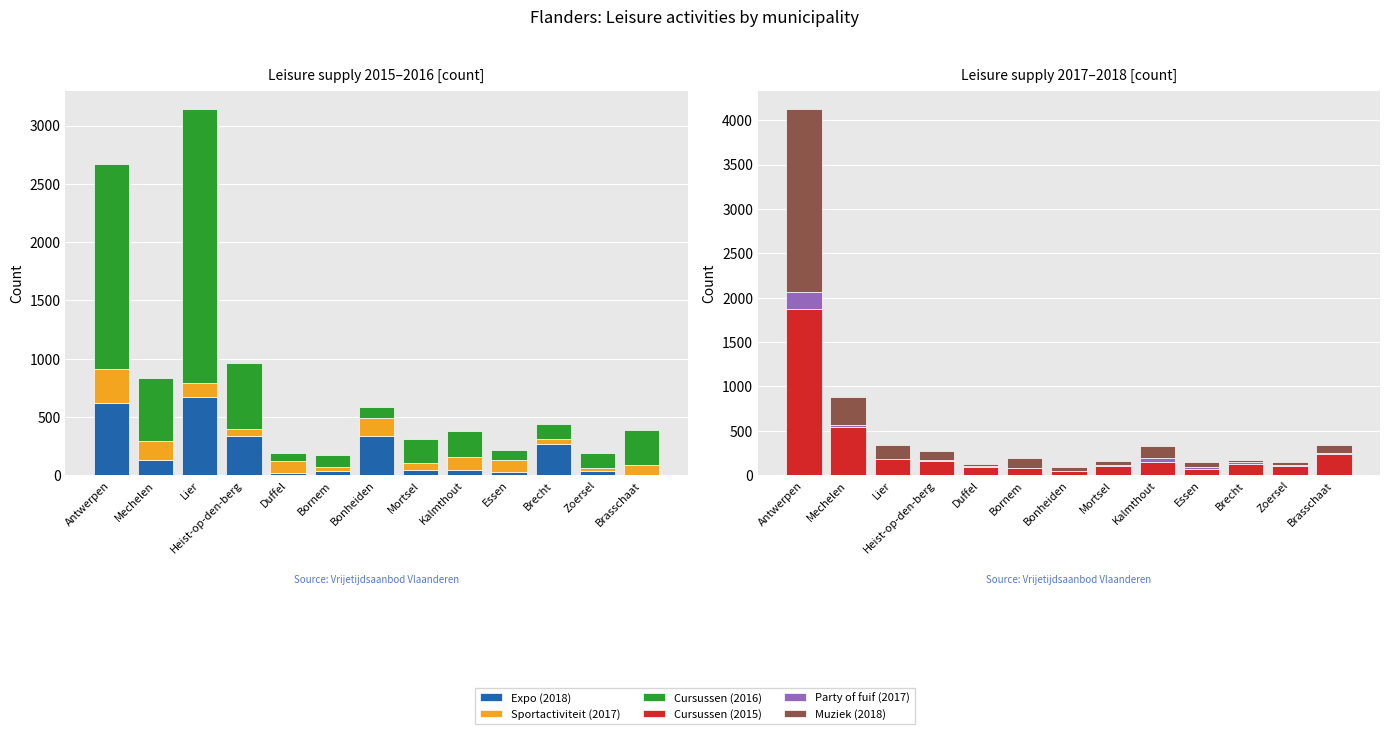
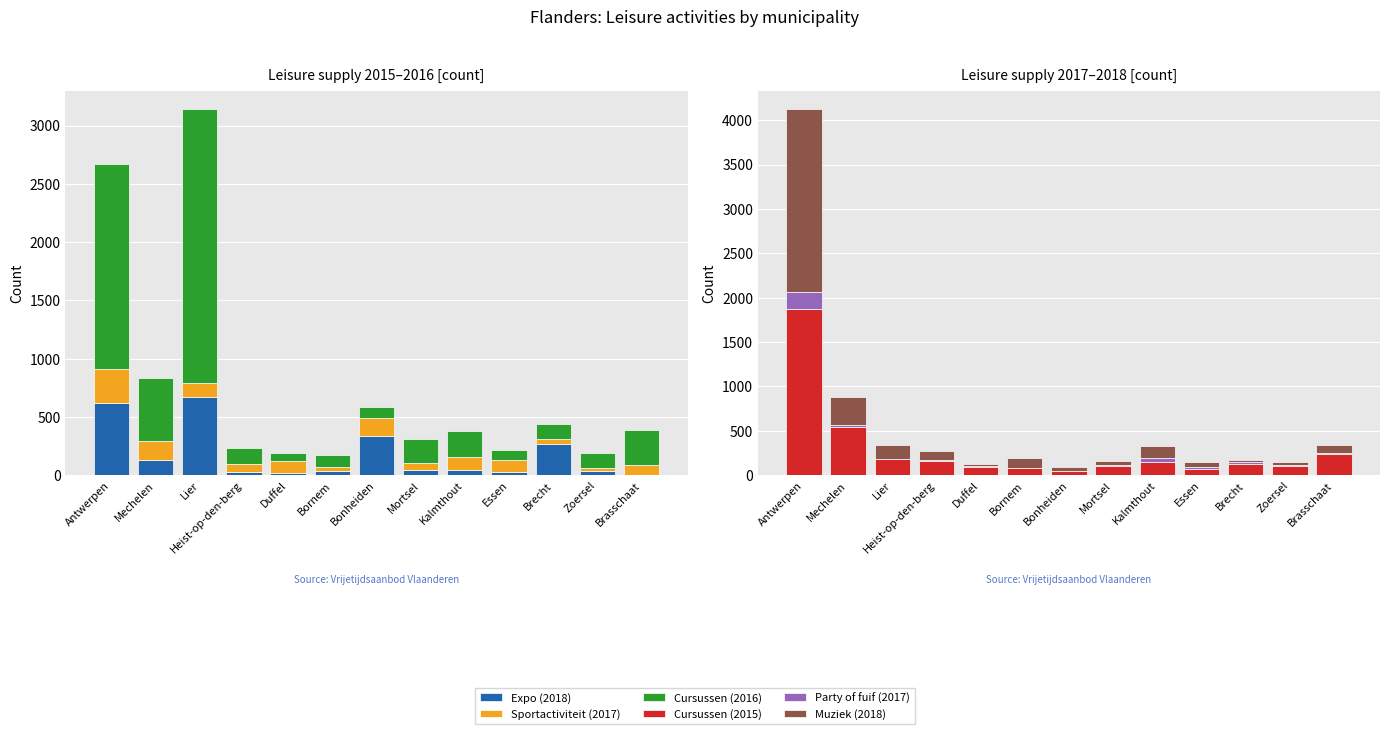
  {
    "Leisure supply 2015–2016 [count]": {
      "Expo (2018)": {
        "Antwerpen": 620,
        "Mechelen": 130,
        "Lier": 670,
-       "Heist-op-den-berg": 340,
+       "Heist-op-den-berg": 30,
        "Bornem": 30,
        "Bonheiden": 340,
        "Mortsel": 40,
        "Kalmthout": 40,
        "Essen": 30,
        "Brecht": 270,
        "Zoersel": 40
      },
      "Sportactiviteit (2017)": {
        "Antwerpen": 290,
        "Mechelen": 160,
        "Lier": 120,
        "Heist-op-den-berg": 60,
        "Duffel": 110,
        "Bornem": 30,
        "Bonheiden": 160,
        "Mortsel": 70,
        "Kalmthout": 110,
        "Essen": 100,
        "Brecht": 50,
        "Zoersel": 30,
        "Brasschaat": 90
      },
      "Cursussen (2016)": {
        "Antwerpen": 1760,
        "Mechelen": 540,
        "Lier": 2350,
-       "Heist-op-den-berg": 570,
+       "Heist-op-den-berg": 140,
        "Duffel": 60,
        "Bornem": 100,
        "Bonheiden": 90,
        "Mortsel": 200,
        "Kalmthout": 220,
        "Essen": 90,
        "Brecht": 130,
        "Zoersel": 120,
        "Brasschaat": 300
      }
    },
    "Leisure supply 2017–2018 [count]": {
      "Cursussen (2015)": {
        "Antwerpen": 1900,
        "Mechelen": 500,
        "Lier": 200,
        "Heist-op-den-berg": 200,
        "Duffel": 100,
        "Bornem": 100,
        "Bonheiden": 0,
        "Mortsel": 100,
        "Kalmthout": 200,
        "Essen": 100,
        "Brecht": 100,
        "Zoersel": 100,
        "Brasschaat": 200
      },
      "Party of fuif (2017)": {
        "Antwerpen": 200,
        "Kalmthout": 0
      },
      "Muziek (2018)": {
        "Antwerpen": 2100,
        "Mechelen": 300,
        "Lier": 200,
        "Heist-op-den-berg": 100,
        "Bornem": 100,
        "Bonheiden": 0,
        "Mortsel": 100,
        "Kalmthout": 100,
        "Essen": 100,
        "Zoersel": 0,
        "Brasschaat": 100
      }
    }
  }
